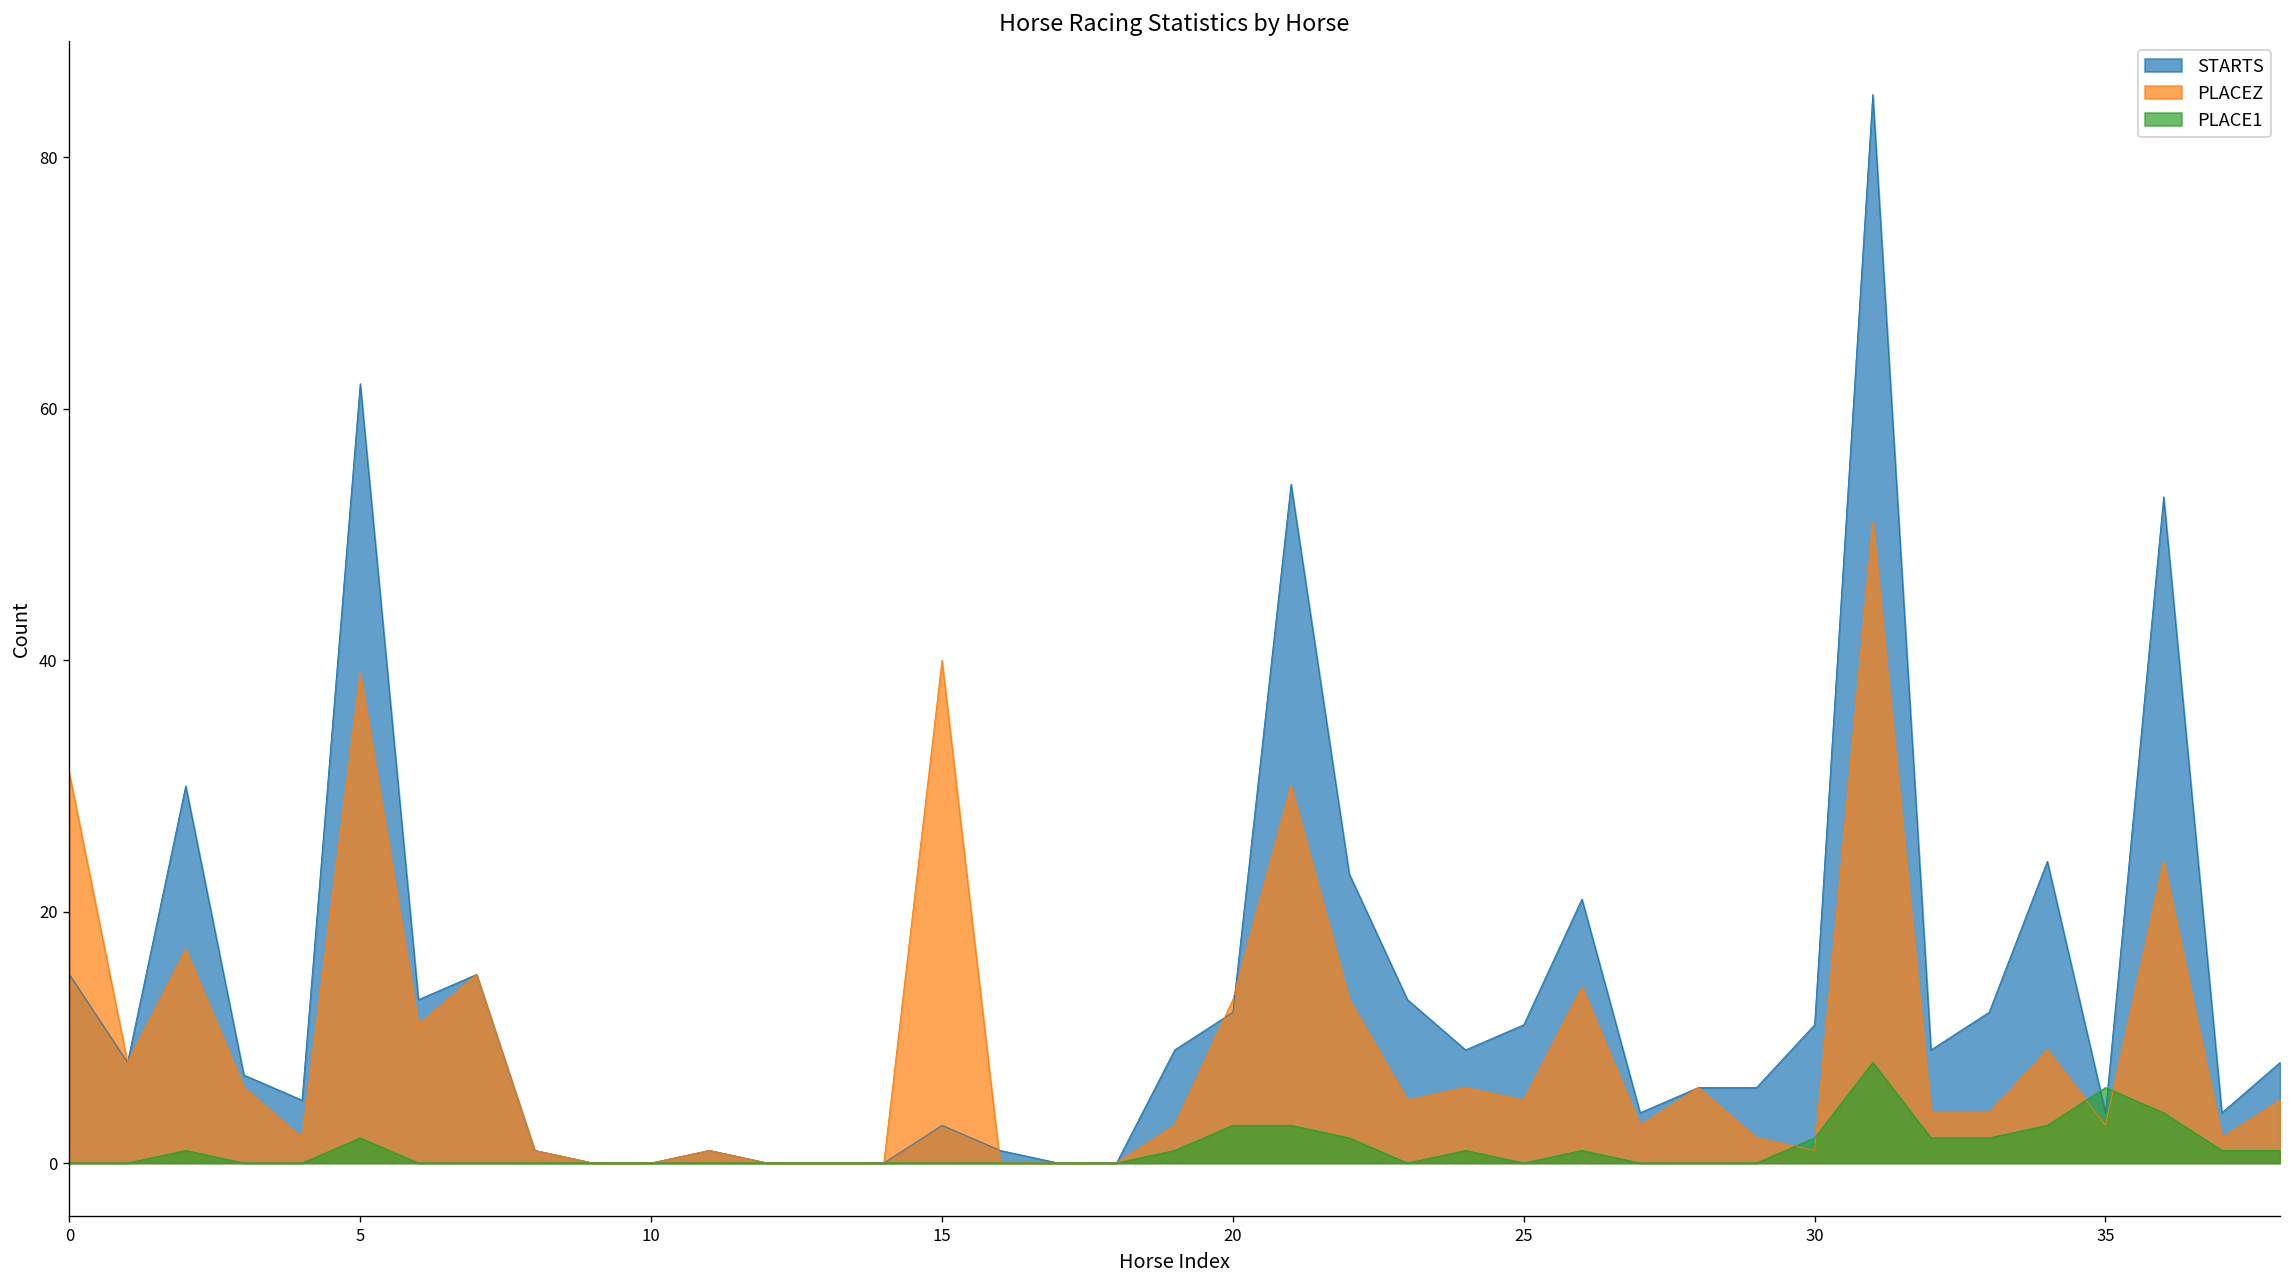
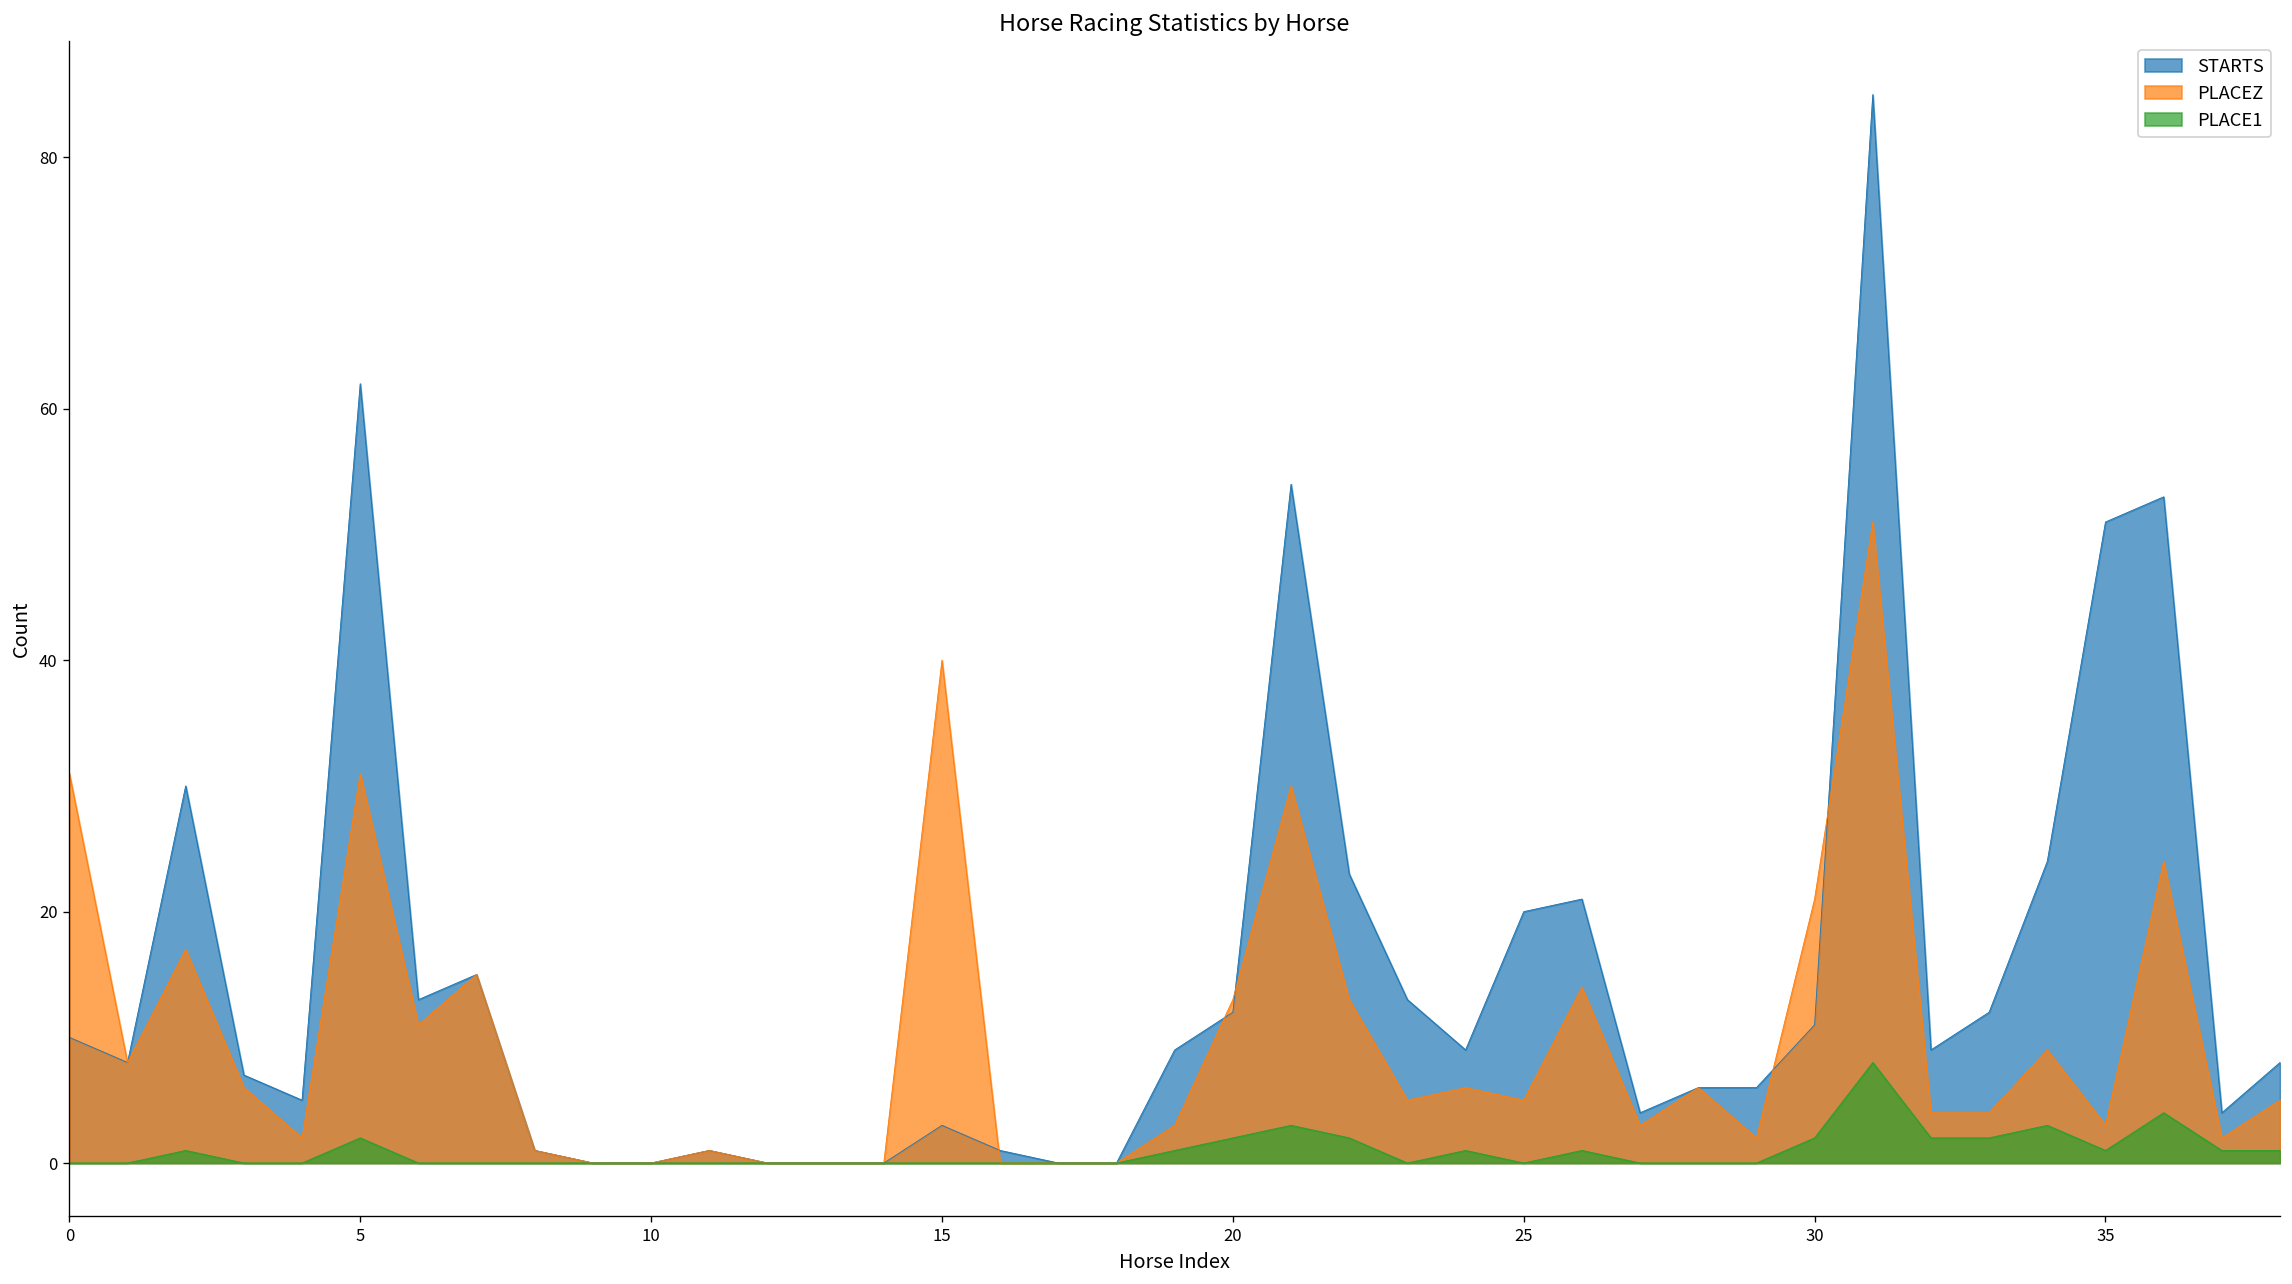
  {
    "STARTS": {
-     "0": 15,
+     "0": 10,
      "5": 62,
      "15": 3,
      "20": 12,
-     "25": 11,
+     "25": 20,
      "30": 11,
-     "35": 4
+     "35": 51
    },
    "PLACEZ": {
      "0": 31,
-     "5": 39,
+     "5": 31,
      "15": 40,
      "20": 13,
      "25": 5,
-     "30": 1,
+     "30": 21,
      "35": 3
    },
    "PLACE1": {
      "0": 0,
      "5": 2,
      "15": 0,
-     "20": 3,
+     "20": 2,
      "25": 0,
      "30": 2,
-     "35": 6
+     "35": 1
    }
  }
